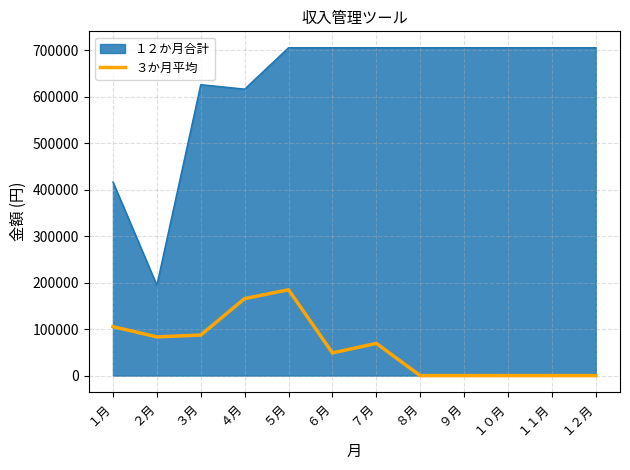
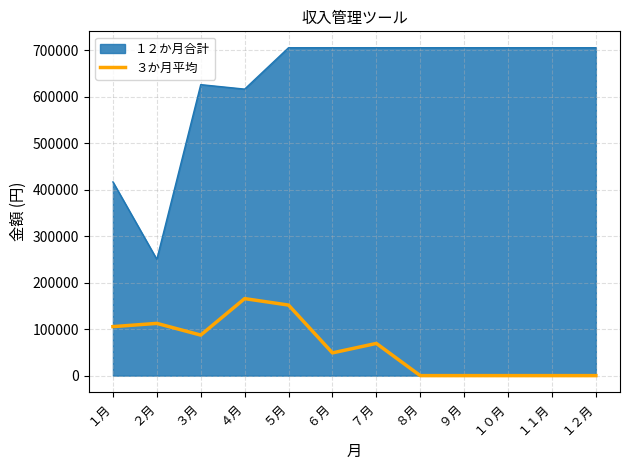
  {
    "１２か月合計": {
      "１月": 420000,
-     "２月": 190000,
+     "２月": 250000,
      "３月": 630000,
      "４月": 620000,
      "５月": 710000,
      "６月": 710000,
      "７月": 710000,
      "８月": 710000,
      "９月": 710000,
      "１０月": 710000,
      "１１月": 710000,
      "１２月": 710000
    },
    "３か月平均": {
      "１月": 110000,
-     "２月": 80000,
+     "２月": 110000,
      "３月": 90000,
      "４月": 170000,
-     "５月": 180000,
+     "５月": 150000,
      "６月": 50000,
      "７月": 70000,
      "８月": 0,
      "９月": 0,
      "１０月": 0,
      "１１月": 0,
      "１２月": 0
    }
  }
